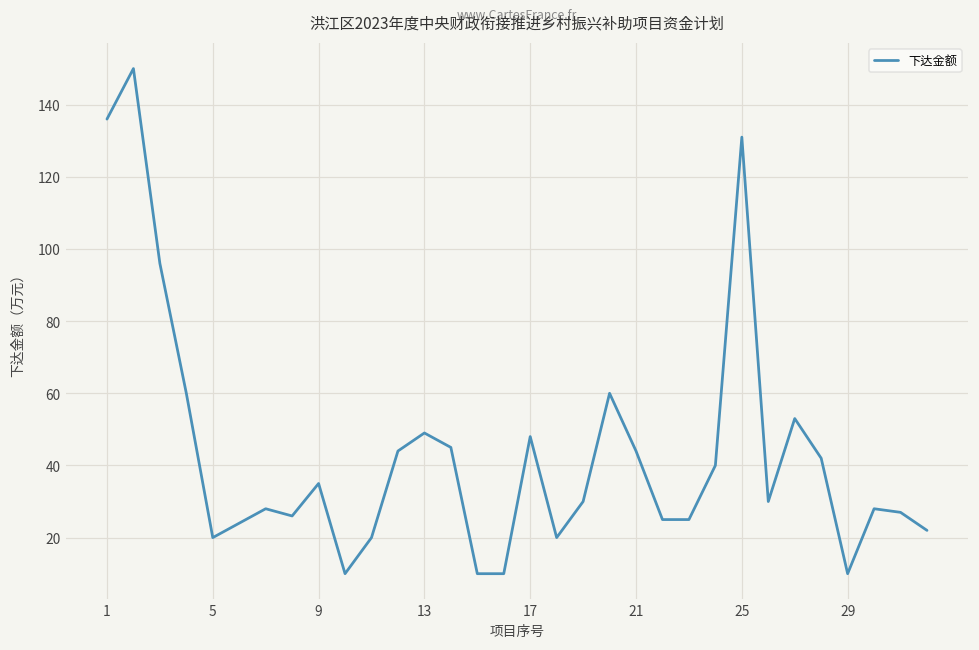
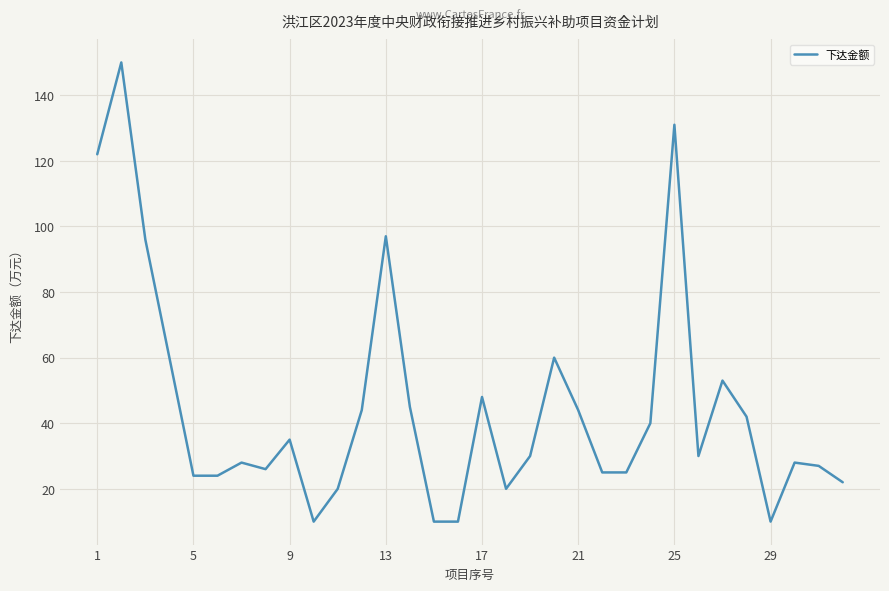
  {
-   "1": 136,
-   "5": 20,
+   "1": 122,
+   "5": 24,
    "9": 35,
-   "13": 49,
+   "13": 97,
    "17": 48,
    "21": 44,
    "25": 131,
    "29": 10
  }
